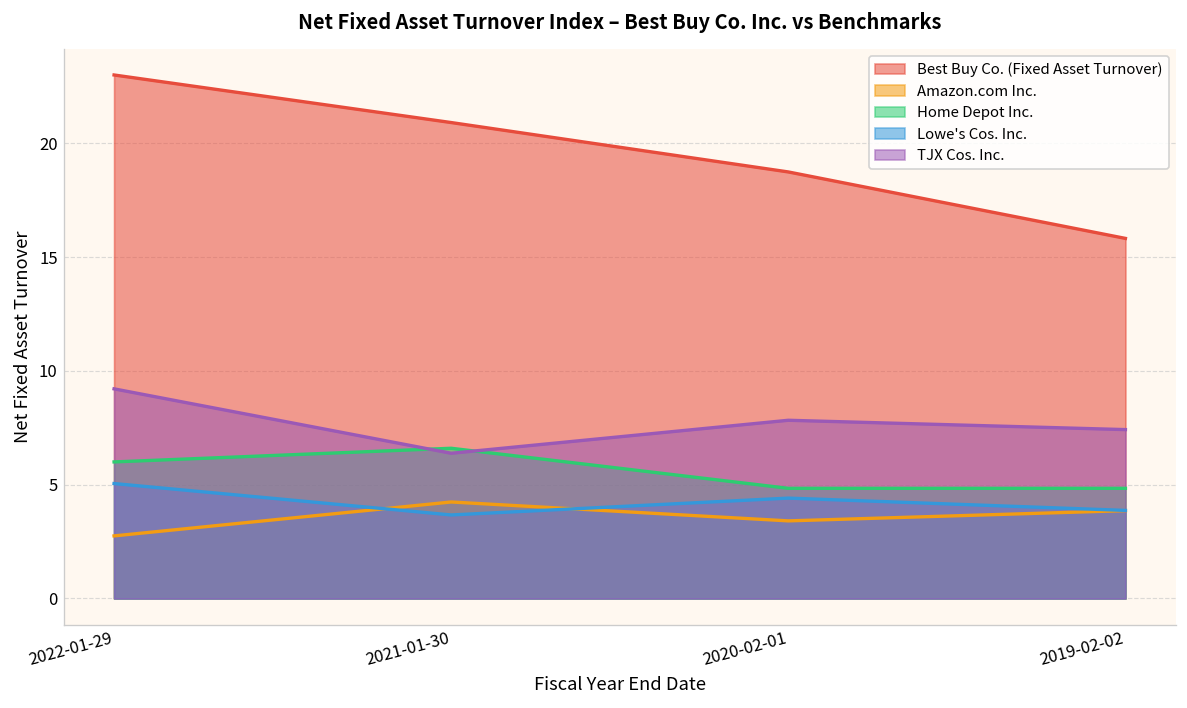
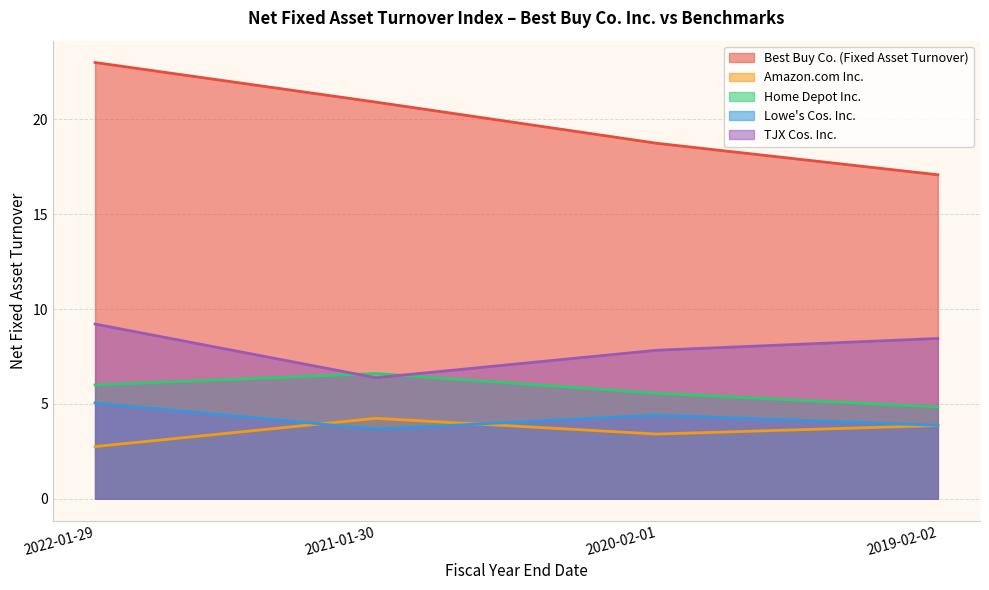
  {
    "Best Buy Co. (Fixed Asset Turnover)": {
      "2022-01-29": 23.0,
      "2021-01-30": 20.9,
      "2020-02-01": 18.7,
-     "2019-02-02": 15.8
+     "2019-02-02": 17.1
    },
    "Amazon.com Inc.": {
      "2022-01-29": 2.8,
      "2021-01-30": 4.2,
      "2020-02-01": 3.4
    },
    "Home Depot Inc.": {
      "2022-01-29": 6.0,
      "2021-01-30": 6.6,
-     "2020-02-01": 4.8,
+     "2020-02-01": 5.6,
      "2019-02-02": 4.8
    },
    "Lowe's Cos. Inc.": {
      "2022-01-29": 5.1,
      "2021-01-30": 3.7,
      "2020-02-01": 4.4
    },
    "TJX Cos. Inc.": {
      "2022-01-29": 9.2,
      "2021-01-30": 6.4,
      "2020-02-01": 7.8,
-     "2019-02-02": 7.4
+     "2019-02-02": 8.5
    }
  }
